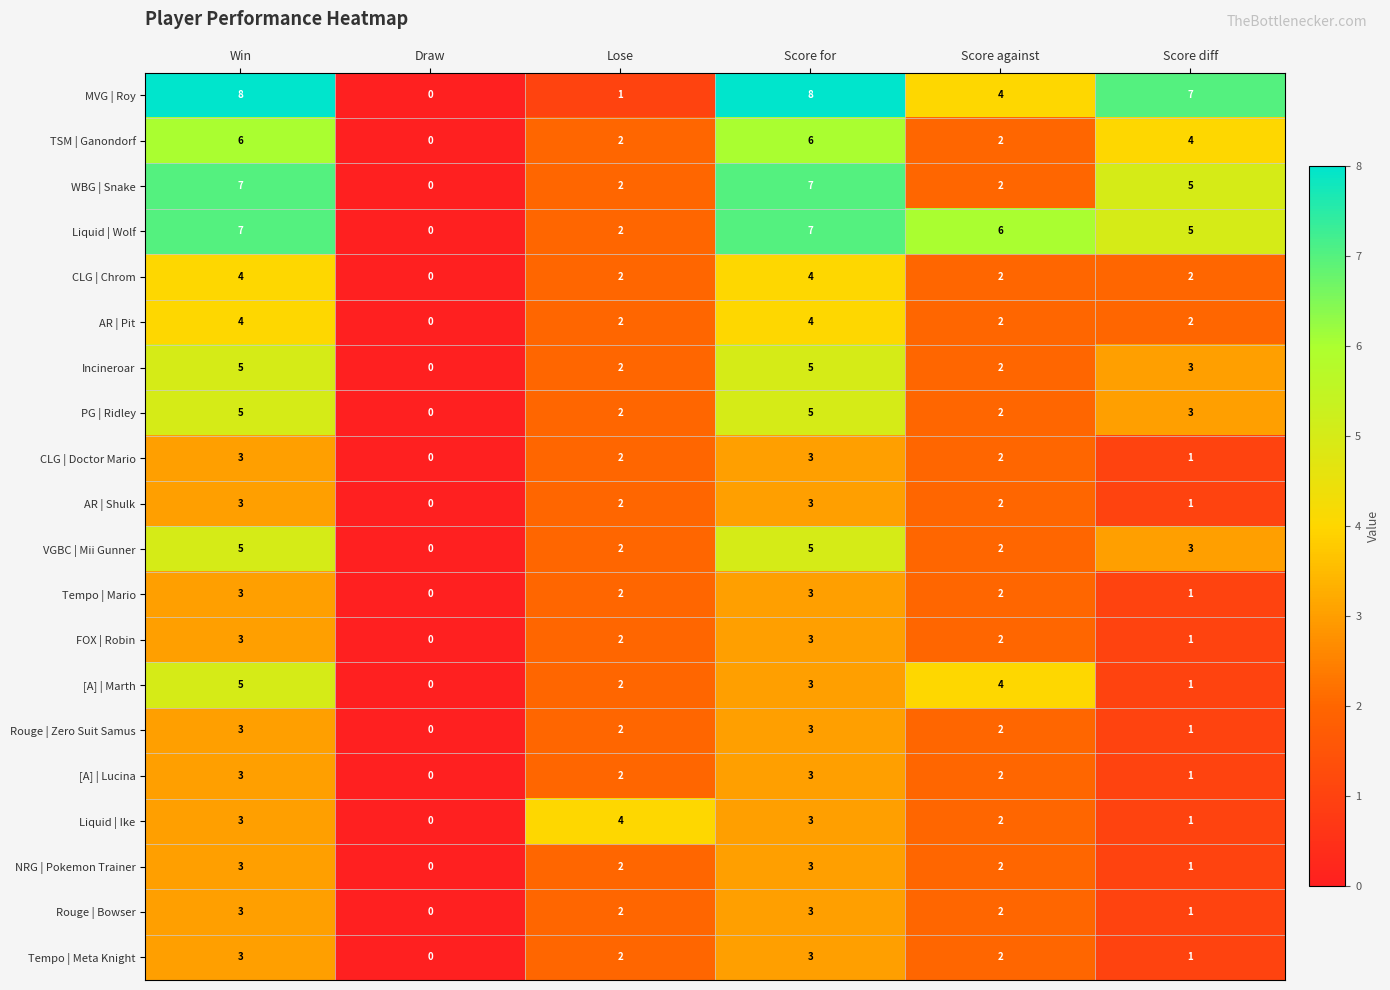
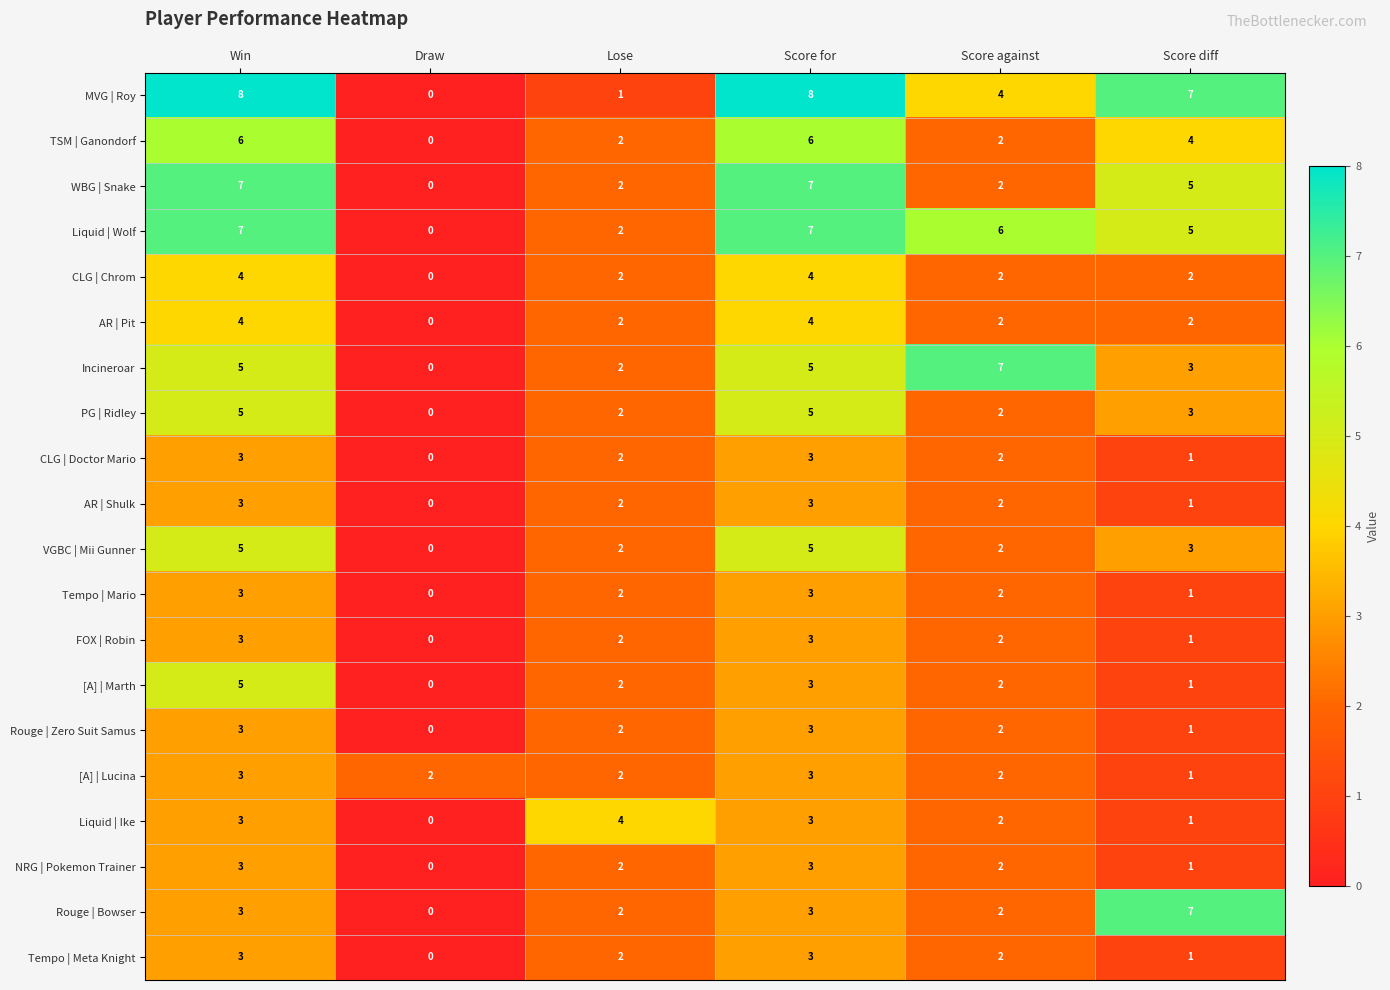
  {
    "MVG | Roy": {
      "Win": 8,
      "Draw": 0,
      "Lose": 1,
      "Score for": 8,
      "Score against": 4,
      "Score diff": 7
    },
    "TSM | Ganondorf": {
      "Win": 6,
      "Draw": 0,
      "Lose": 2,
      "Score for": 6,
      "Score against": 2,
      "Score diff": 4
    },
    "WBG | Snake": {
      "Win": 7,
      "Draw": 0,
      "Lose": 2,
      "Score for": 7,
      "Score against": 2,
      "Score diff": 5
    },
    "Liquid | Wolf": {
      "Win": 7,
      "Draw": 0,
      "Lose": 2,
      "Score for": 7,
      "Score against": 6,
      "Score diff": 5
    },
    "CLG | Chrom": {
      "Win": 4,
      "Draw": 0,
      "Lose": 2,
      "Score for": 4,
      "Score against": 2,
      "Score diff": 2
    },
    "AR | Pit": {
      "Win": 4,
      "Draw": 0,
      "Lose": 2,
      "Score for": 4,
      "Score against": 2,
      "Score diff": 2
    },
    "Incineroar": {
      "Win": 5,
      "Draw": 0,
      "Lose": 2,
      "Score for": 5,
-     "Score against": 2,
+     "Score against": 7,
      "Score diff": 3
    },
    "PG | Ridley": {
      "Win": 5,
      "Draw": 0,
      "Lose": 2,
      "Score for": 5,
      "Score against": 2,
      "Score diff": 3
    },
    "CLG | Doctor Mario": {
      "Win": 3,
      "Draw": 0,
      "Lose": 2,
      "Score for": 3,
      "Score against": 2,
      "Score diff": 1
    },
    "AR | Shulk": {
      "Win": 3,
      "Draw": 0,
      "Lose": 2,
      "Score for": 3,
      "Score against": 2,
      "Score diff": 1
    },
    "VGBC | Mii Gunner": {
      "Win": 5,
      "Draw": 0,
      "Lose": 2,
      "Score for": 5,
      "Score against": 2,
      "Score diff": 3
    },
    "Tempo | Mario": {
      "Win": 3,
      "Draw": 0,
      "Lose": 2,
      "Score for": 3,
      "Score against": 2,
      "Score diff": 1
    },
    "FOX | Robin": {
      "Win": 3,
      "Draw": 0,
      "Lose": 2,
      "Score for": 3,
      "Score against": 2,
      "Score diff": 1
    },
    "[A] | Marth": {
      "Win": 5,
      "Draw": 0,
      "Lose": 2,
      "Score for": 3,
-     "Score against": 4,
+     "Score against": 2,
      "Score diff": 1
    },
    "Rouge | Zero Suit Samus": {
      "Win": 3,
      "Draw": 0,
      "Lose": 2,
      "Score for": 3,
      "Score against": 2,
      "Score diff": 1
    },
    "[A] | Lucina": {
      "Win": 3,
-     "Draw": 0,
+     "Draw": 2,
      "Lose": 2,
      "Score for": 3,
      "Score against": 2,
      "Score diff": 1
    },
    "Liquid | Ike": {
      "Win": 3,
      "Draw": 0,
      "Lose": 4,
      "Score for": 3,
      "Score against": 2,
      "Score diff": 1
    },
    "NRG | Pokemon Trainer": {
      "Win": 3,
      "Draw": 0,
      "Lose": 2,
      "Score for": 3,
      "Score against": 2,
      "Score diff": 1
    },
    "Rouge | Bowser": {
      "Win": 3,
      "Draw": 0,
      "Lose": 2,
      "Score for": 3,
      "Score against": 2,
-     "Score diff": 1
+     "Score diff": 7
    },
    "Tempo | Meta Knight": {
      "Win": 3,
      "Draw": 0,
      "Lose": 2,
      "Score for": 3,
      "Score against": 2,
      "Score diff": 1
    }
  }
